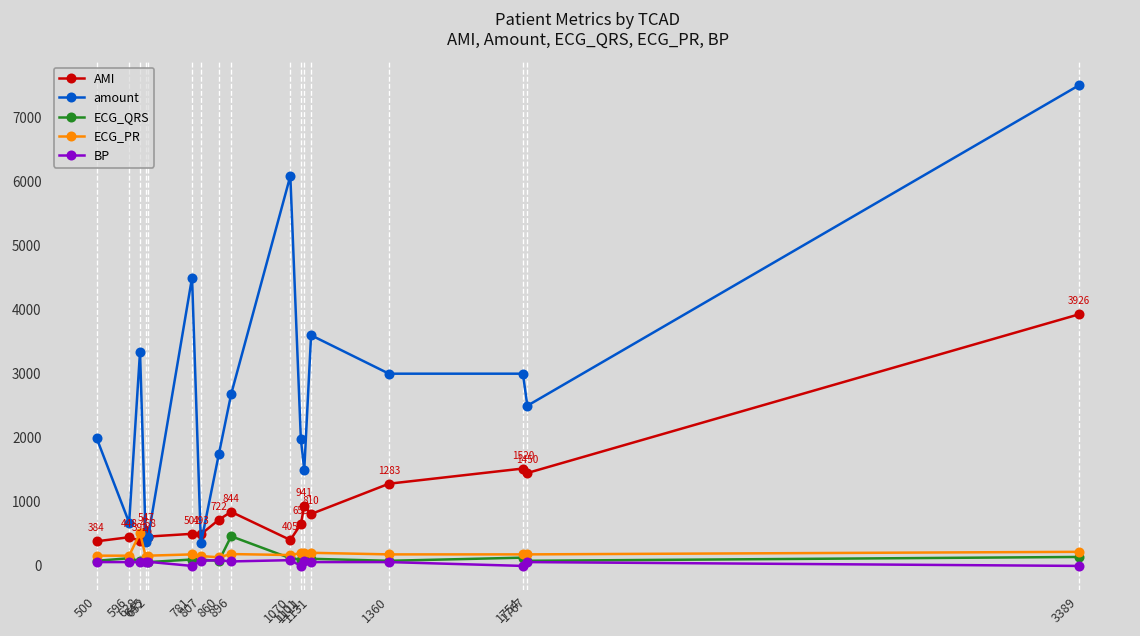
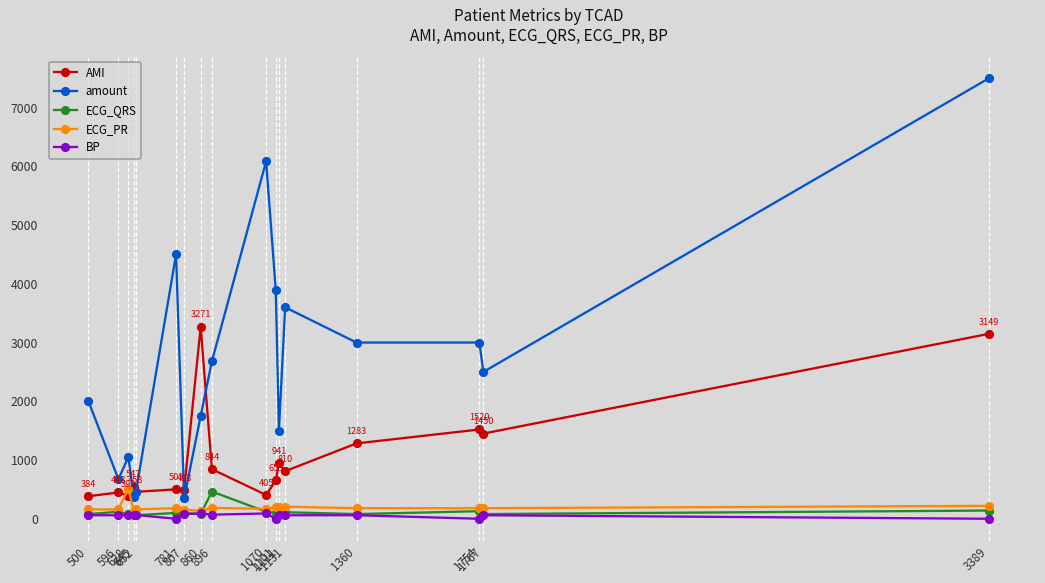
  {
    "AMI": {
      "500": 384,
-     "860": 722,
+     "860": 3271,
      "896": 844,
      "1111": 941,
      "1360": 1283,
-     "3389": 3926
+     "3389": 3149
    },
    "amount": {
      "500": 2000,
-     "628": 3300,
+     "628": 1100,
      "645": 400,
      "781": 4500,
      "807": 400,
      "860": 1800,
      "896": 2700,
      "1070": 6100,
-     "1101": 2000,
+     "1101": 3900,
      "1111": 1500,
      "1131": 3600,
      "1360": 3000,
      "1754": 3000,
      "1767": 2500,
      "3389": 7500
    },
    "ECG_QRS": {
      "781": 100,
      "896": 500,
      "1101": 100,
      "1131": 100,
      "1754": 100,
      "3389": 100
    },
    "ECG_PR": {
      "500": 200,
      "652": 200,
      "781": 200,
      "807": 200,
      "896": 200,
      "1070": 200,
      "1101": 200,
      "1111": 200,
      "1131": 200,
      "1360": 200,
      "1754": 200,
      "1767": 200,
      "3389": 200
    },
    "BP": {
      "596": 100,
      "781": 0,
      "896": 100,
      "1101": 0,
      "1131": 100,
      "1754": 0,
      "3389": 0
    }
  }
